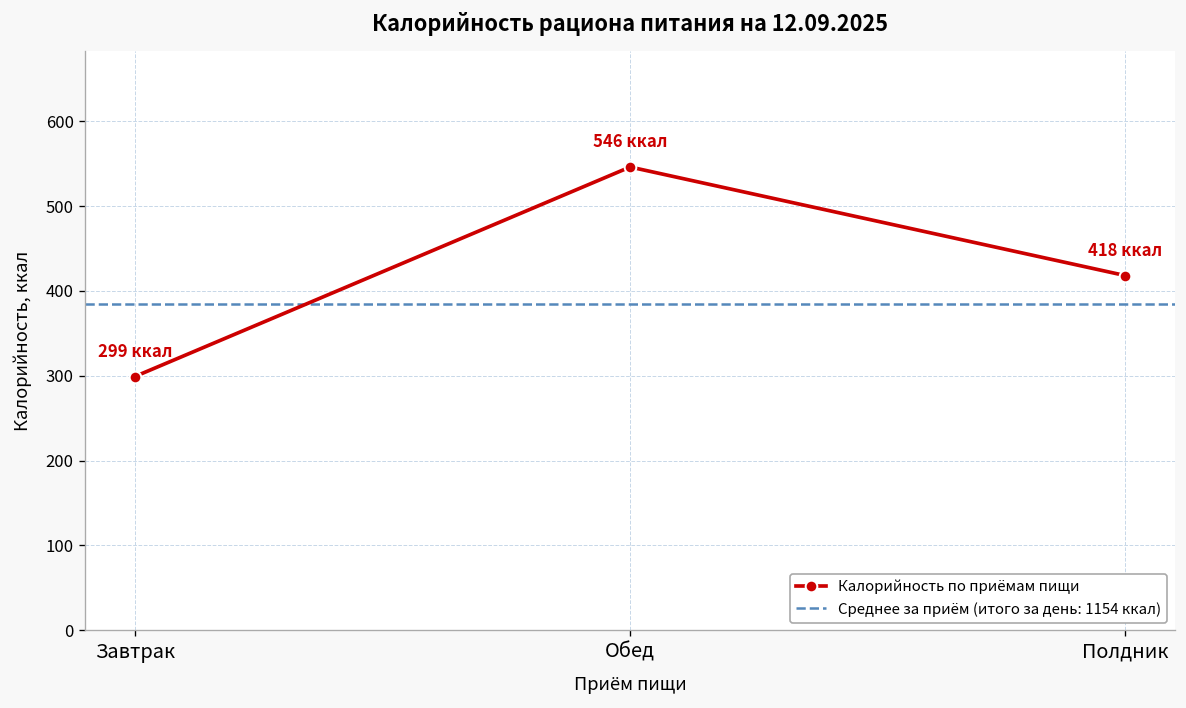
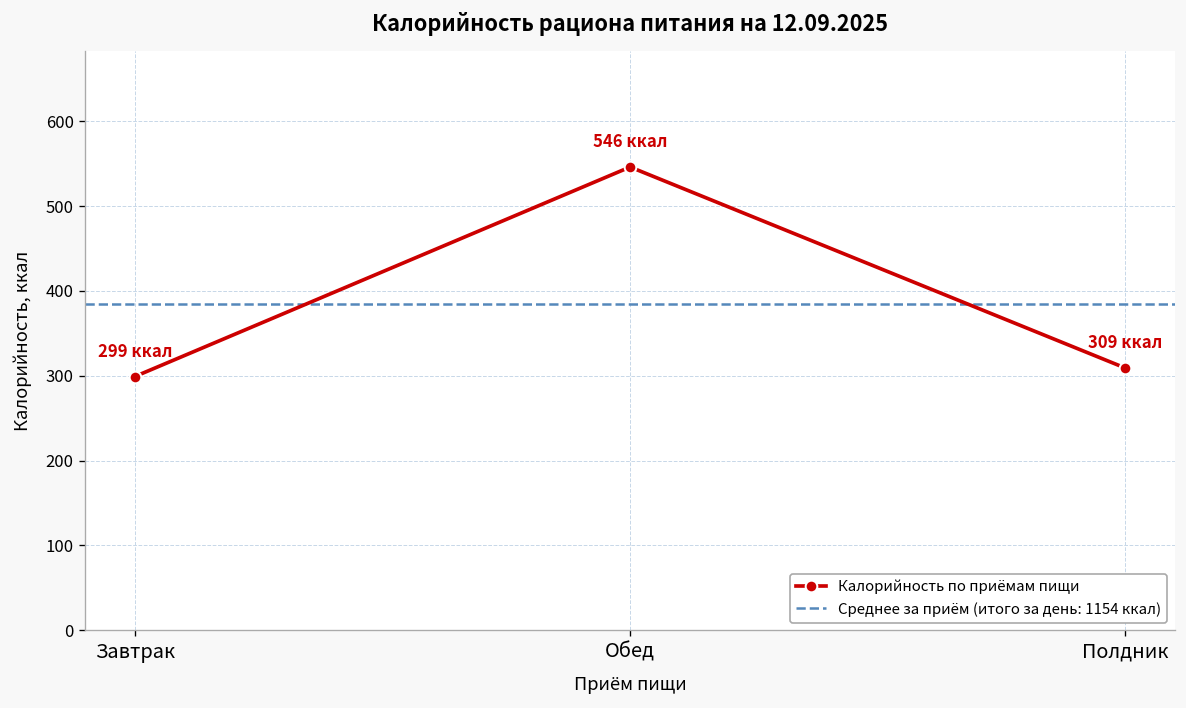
  {
    "Завтрак": 299,
    "Обед": 546,
-   "Полдник": 418
+   "Полдник": 309
  }
